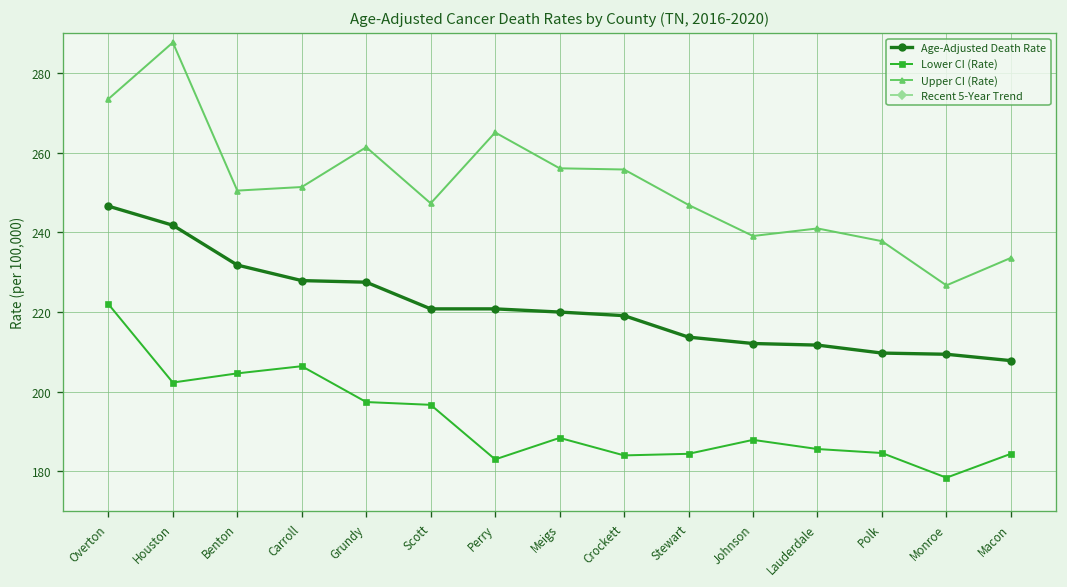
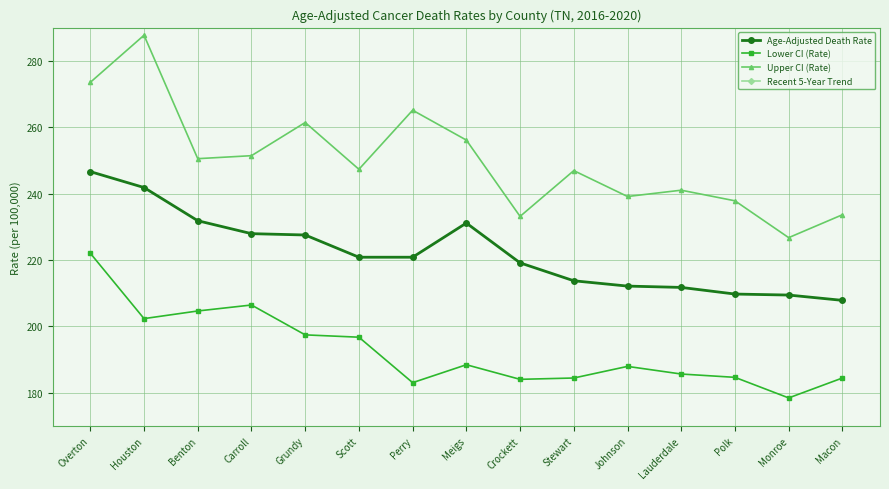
  {
    "Age-Adjusted Death Rate": {
      "Overton": 247,
      "Houston": 242,
      "Benton": 232,
      "Carroll": 228,
      "Grundy": 228,
      "Scott": 221,
      "Perry": 221,
-     "Meigs": 220,
+     "Meigs": 231,
      "Crockett": 219,
      "Stewart": 214,
      "Johnson": 212,
      "Lauderdale": 212,
      "Polk": 210,
      "Monroe": 209,
      "Macon": 208
    },
    "Lower CI (Rate)": {
      "Overton": 222,
      "Houston": 202,
      "Benton": 205,
      "Carroll": 206,
      "Grundy": 197,
      "Scott": 197,
      "Perry": 183,
      "Meigs": 188,
      "Crockett": 184,
      "Stewart": 184,
      "Johnson": 188,
      "Lauderdale": 186,
      "Polk": 185,
      "Monroe": 178,
      "Macon": 184
    },
    "Upper CI (Rate)": {
      "Overton": 274,
      "Houston": 288,
      "Benton": 251,
      "Carroll": 251,
      "Grundy": 261,
      "Scott": 247,
      "Perry": 265,
      "Meigs": 256,
-     "Crockett": 256,
+     "Crockett": 233,
      "Stewart": 247,
      "Johnson": 239,
      "Lauderdale": 241,
      "Polk": 238,
      "Monroe": 227,
      "Macon": 234
    }
  }
